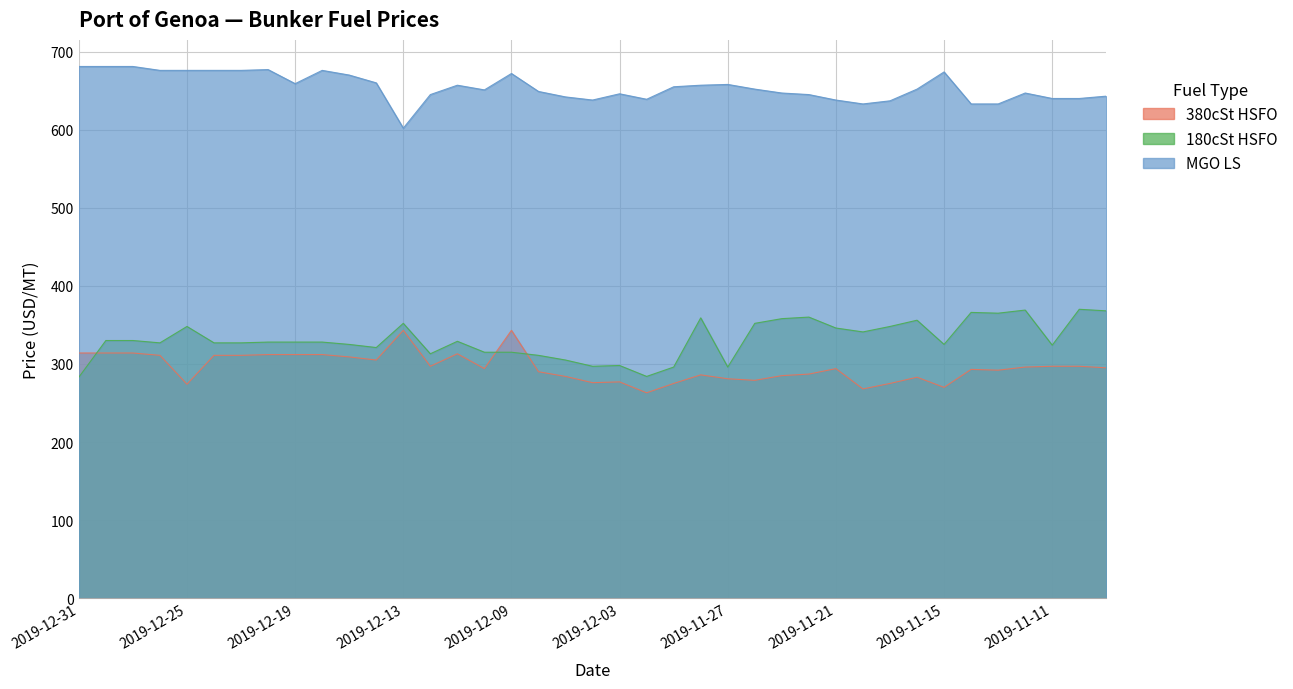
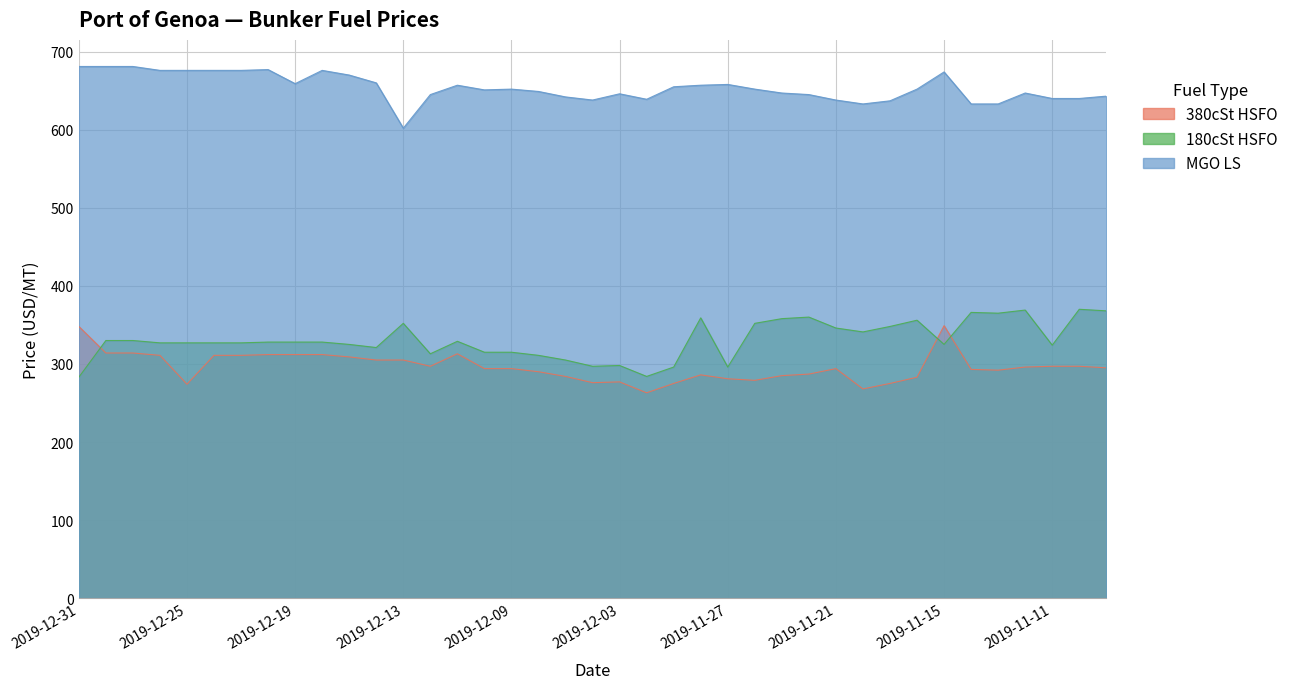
  {
    "380cSt HSFO": {
-     "2019-12-31": 310,
+     "2019-12-31": 350,
      "2019-12-25": 270,
      "2019-12-19": 310,
-     "2019-12-13": 340,
-     "2019-12-09": 340,
+     "2019-12-13": 310,
+     "2019-12-09": 290,
      "2019-12-03": 280,
      "2019-11-27": 280,
      "2019-11-21": 290,
-     "2019-11-15": 270,
+     "2019-11-15": 350,
      "2019-11-11": 300
    },
    "180cSt HSFO": {
      "2019-12-31": 280,
-     "2019-12-25": 350,
+     "2019-12-25": 330,
      "2019-12-19": 330,
      "2019-12-13": 350,
      "2019-12-09": 320,
      "2019-12-03": 300,
      "2019-11-27": 300,
      "2019-11-21": 350,
      "2019-11-15": 330,
      "2019-11-11": 320
    },
    "MGO LS": {
      "2019-12-31": 680,
      "2019-12-25": 680,
      "2019-12-19": 660,
      "2019-12-13": 600,
-     "2019-12-09": 670,
+     "2019-12-09": 650,
      "2019-12-03": 650,
      "2019-11-27": 660,
      "2019-11-21": 640,
      "2019-11-15": 670,
      "2019-11-11": 640
    }
  }
